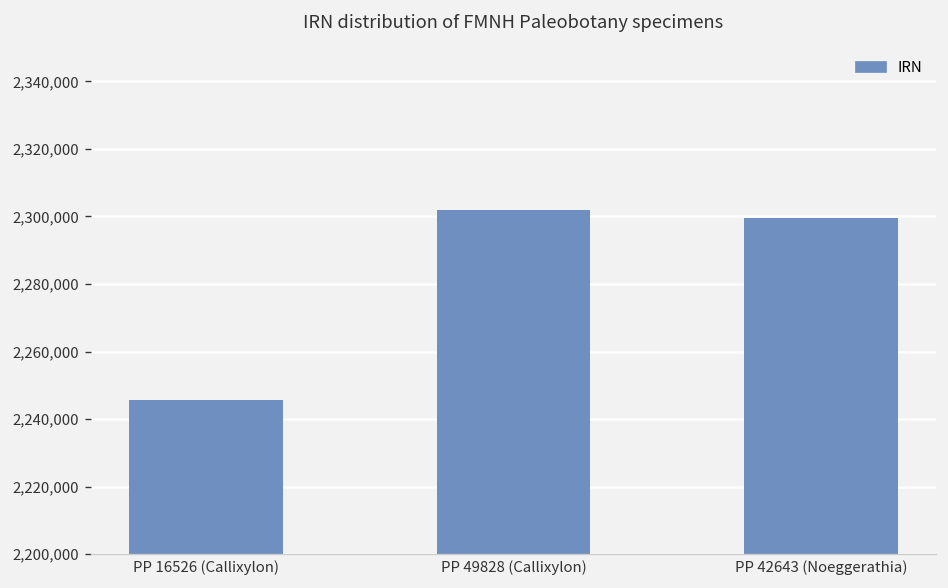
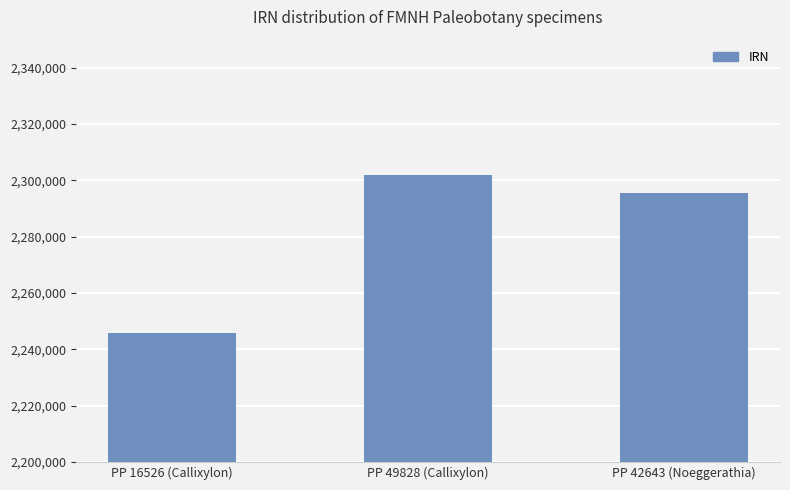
  {
    "PP 16526 (Callixylon)": "2,246,000",
    "PP 49828 (Callixylon)": "2,302,000",
-   "PP 42643 (Noeggerathia)": "2,300,000"
+   "PP 42643 (Noeggerathia)": "2,296,000"
  }
